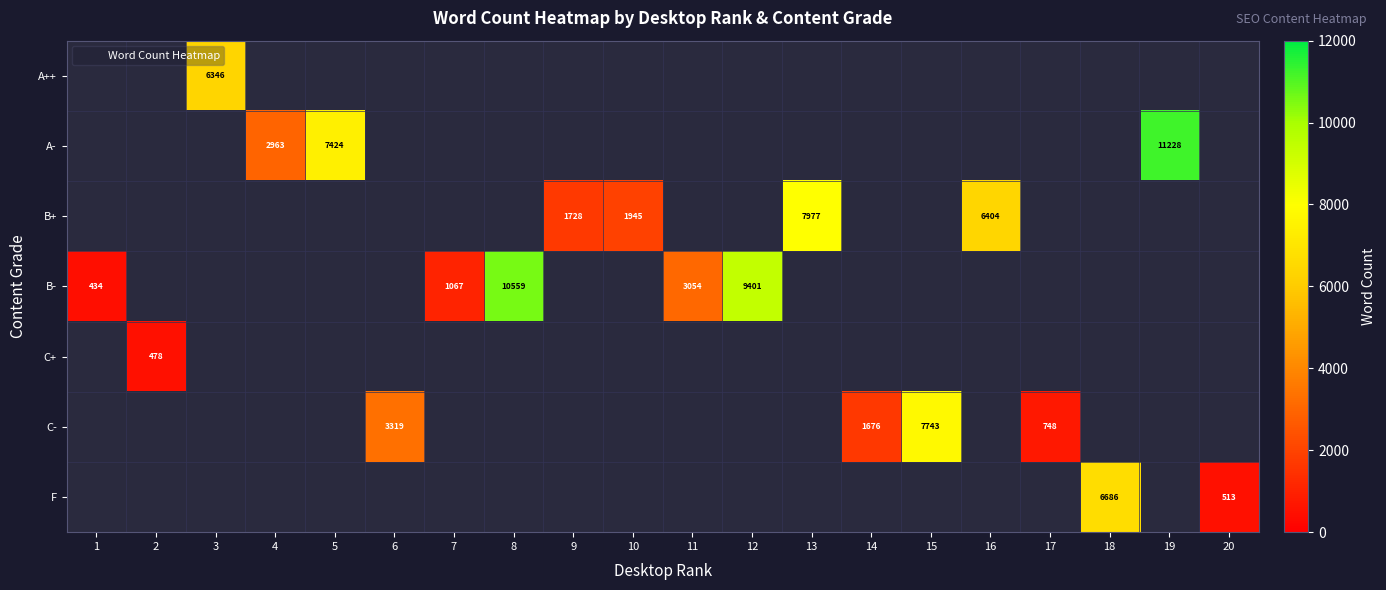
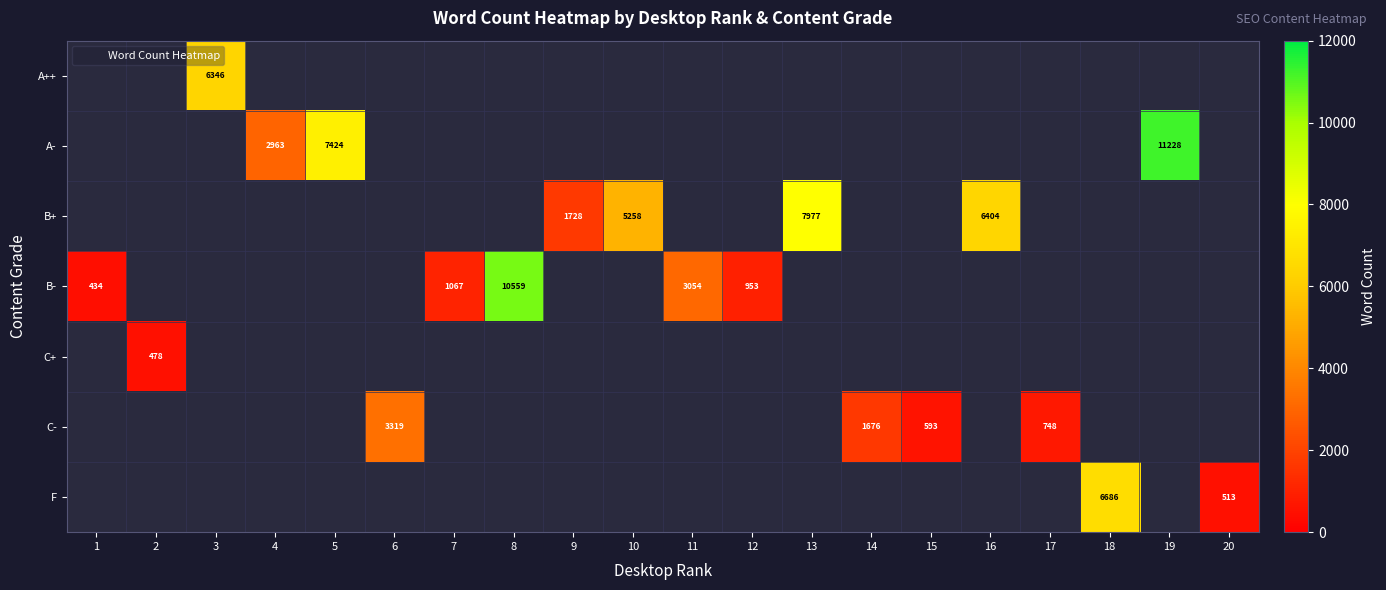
  {
    "A++": {
      "3": 6346
    },
    "A-": {
      "4": 2963,
      "5": 7424,
      "19": 11228
    },
    "B+": {
      "9": 1728,
-     "10": 1945,
+     "10": 5258,
      "13": 7977,
      "16": 6404
    },
    "B-": {
      "1": 434,
      "7": 1067,
      "8": 10559,
      "11": 3054,
-     "12": 9401
+     "12": 953
    },
    "C+": {
      "2": 478
    },
    "C-": {
      "6": 3319,
      "14": 1676,
-     "15": 7743,
+     "15": 593,
      "17": 748
    },
    "F": {
      "18": 6686,
      "20": 513
    }
  }
